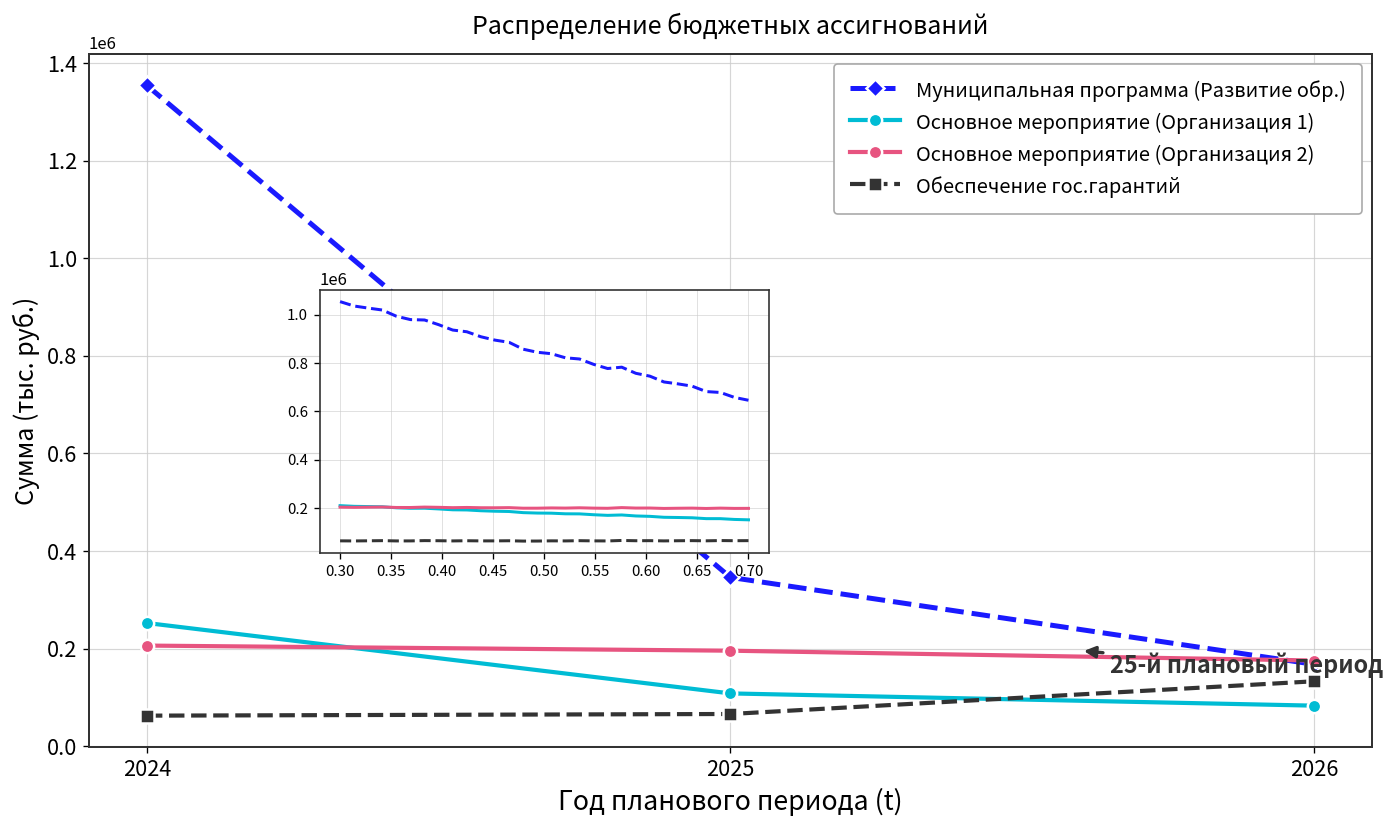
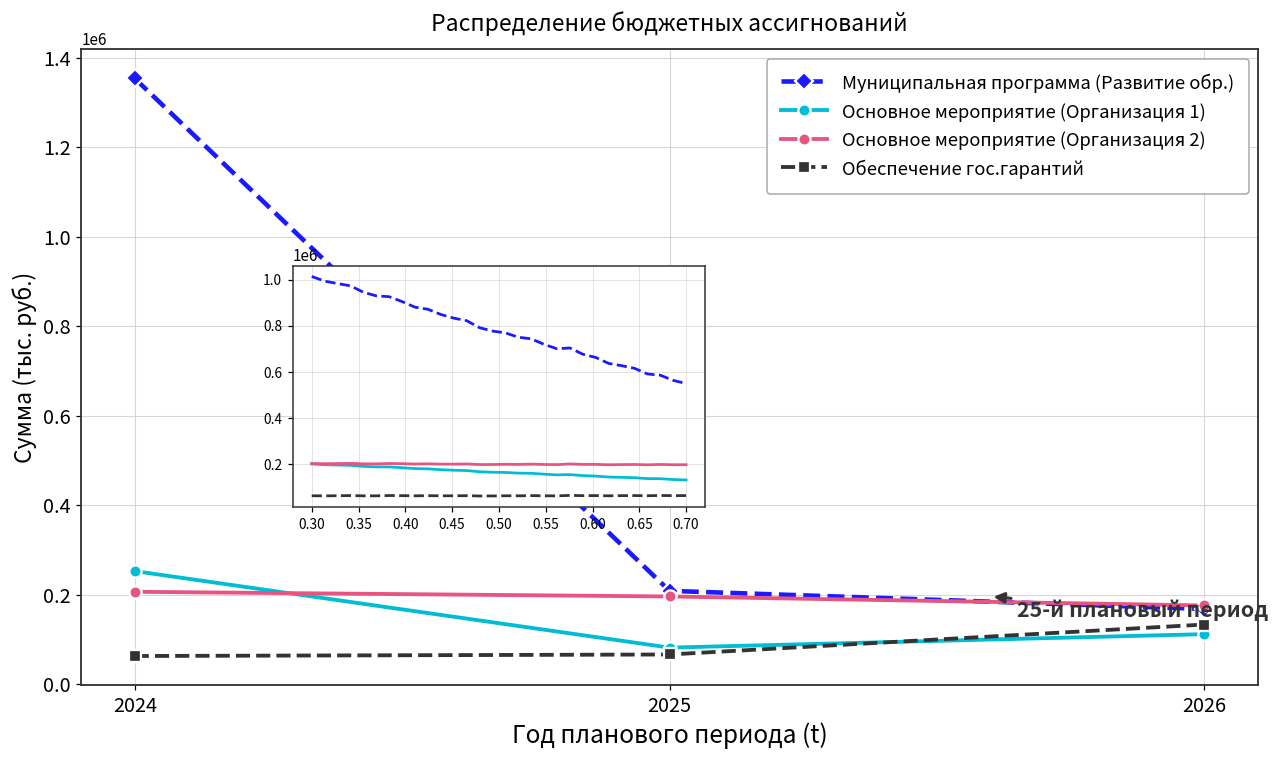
  {
    "Муниципальная программа (Развитие обр.)": {
      "2024": 1350000,
-     "2025": 350000
+     "2025": 210000
    },
    "Основное мероприятие (Организация 1)": {
      "2024": 250000,
-     "2025": 110000,
-     "2026": 80000
+     "2025": 80000,
+     "2026": 110000
    },
    "Основное мероприятие (Организация 2)": {
      "2024": 210000,
      "2025": 200000
    },
    "Обеспечение гос.гарантий": {
      "2024": 60000,
      "2025": 70000,
      "2026": 130000
    }
  }
